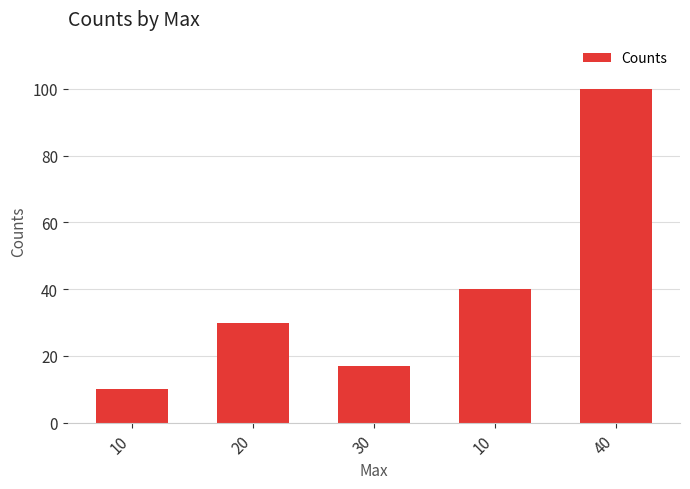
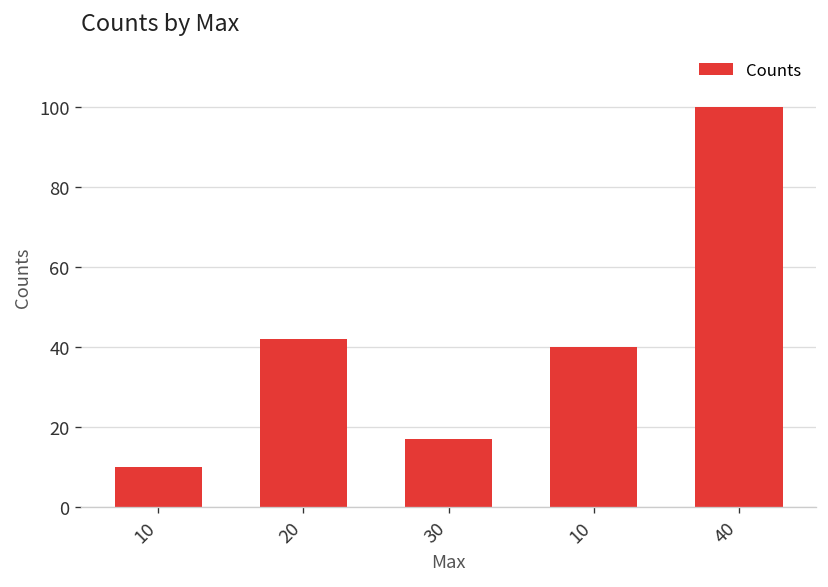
  {
-   "20": 30,
+   "20": 42,
    "30": 17,
    "40": 100
  }
